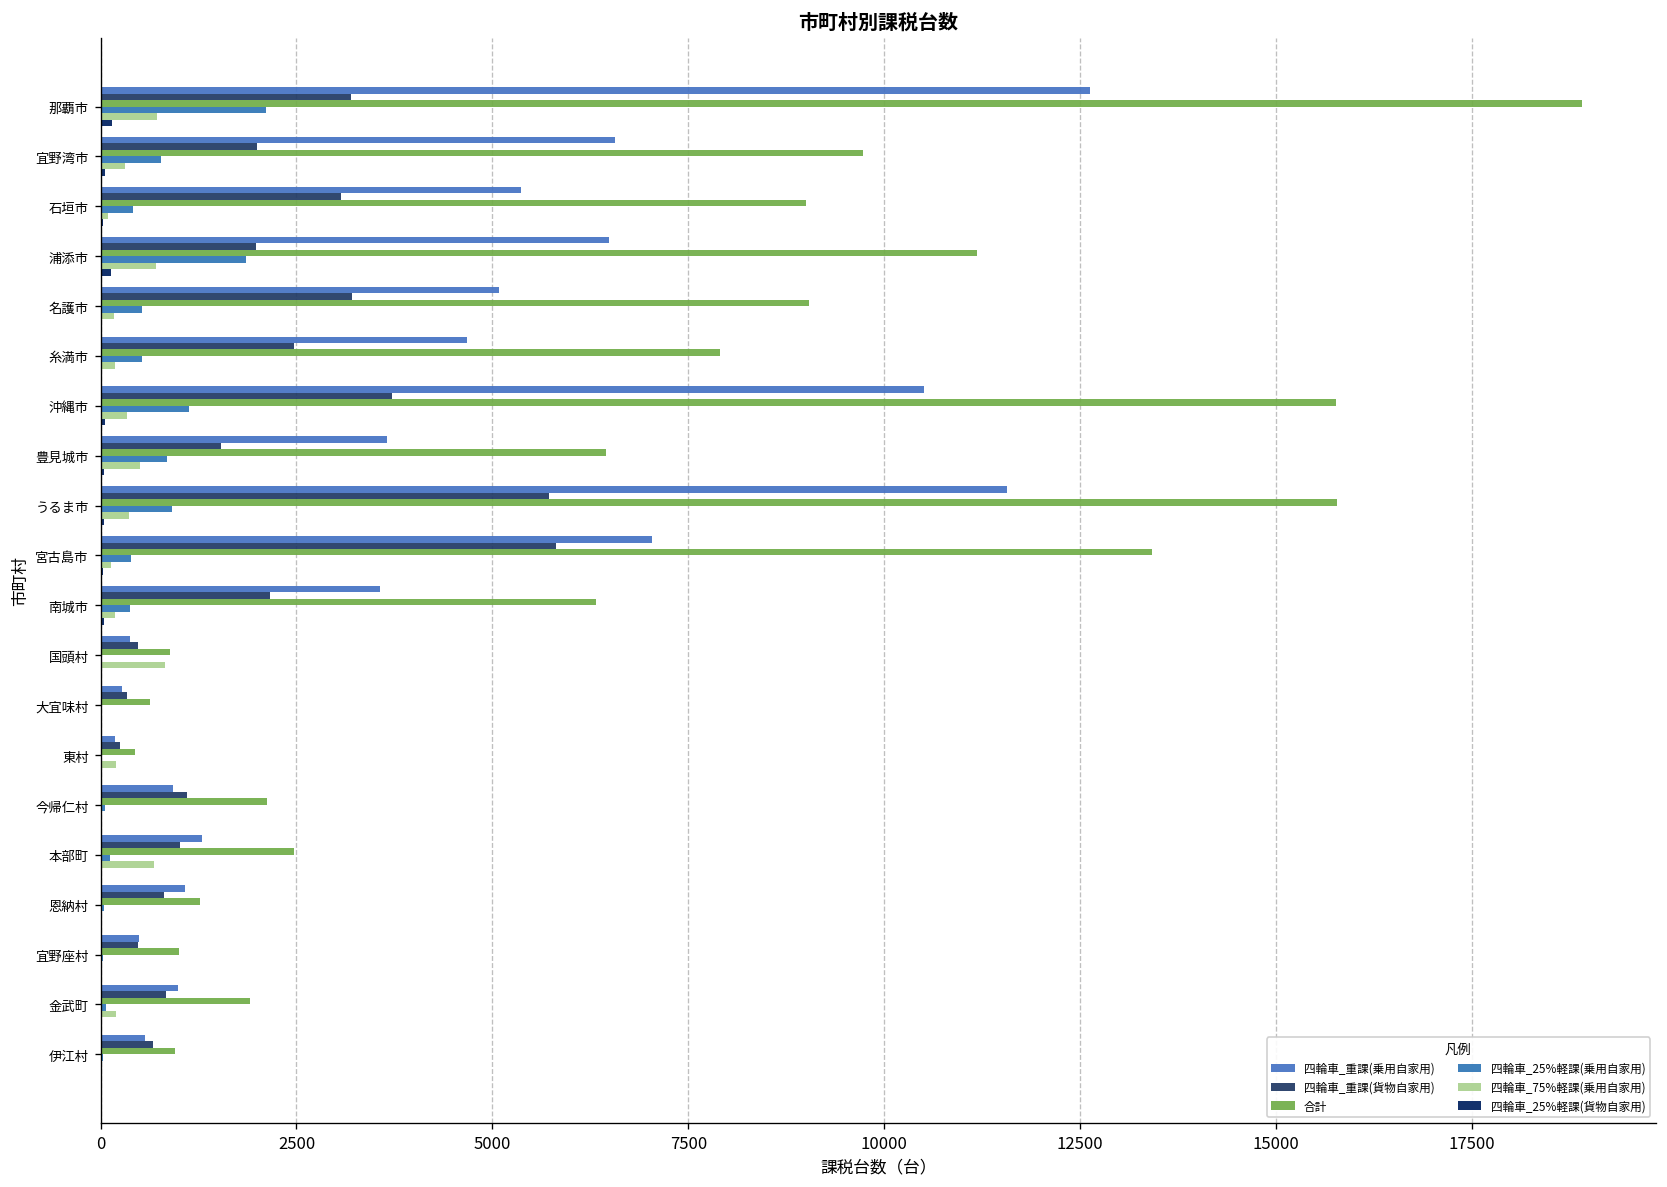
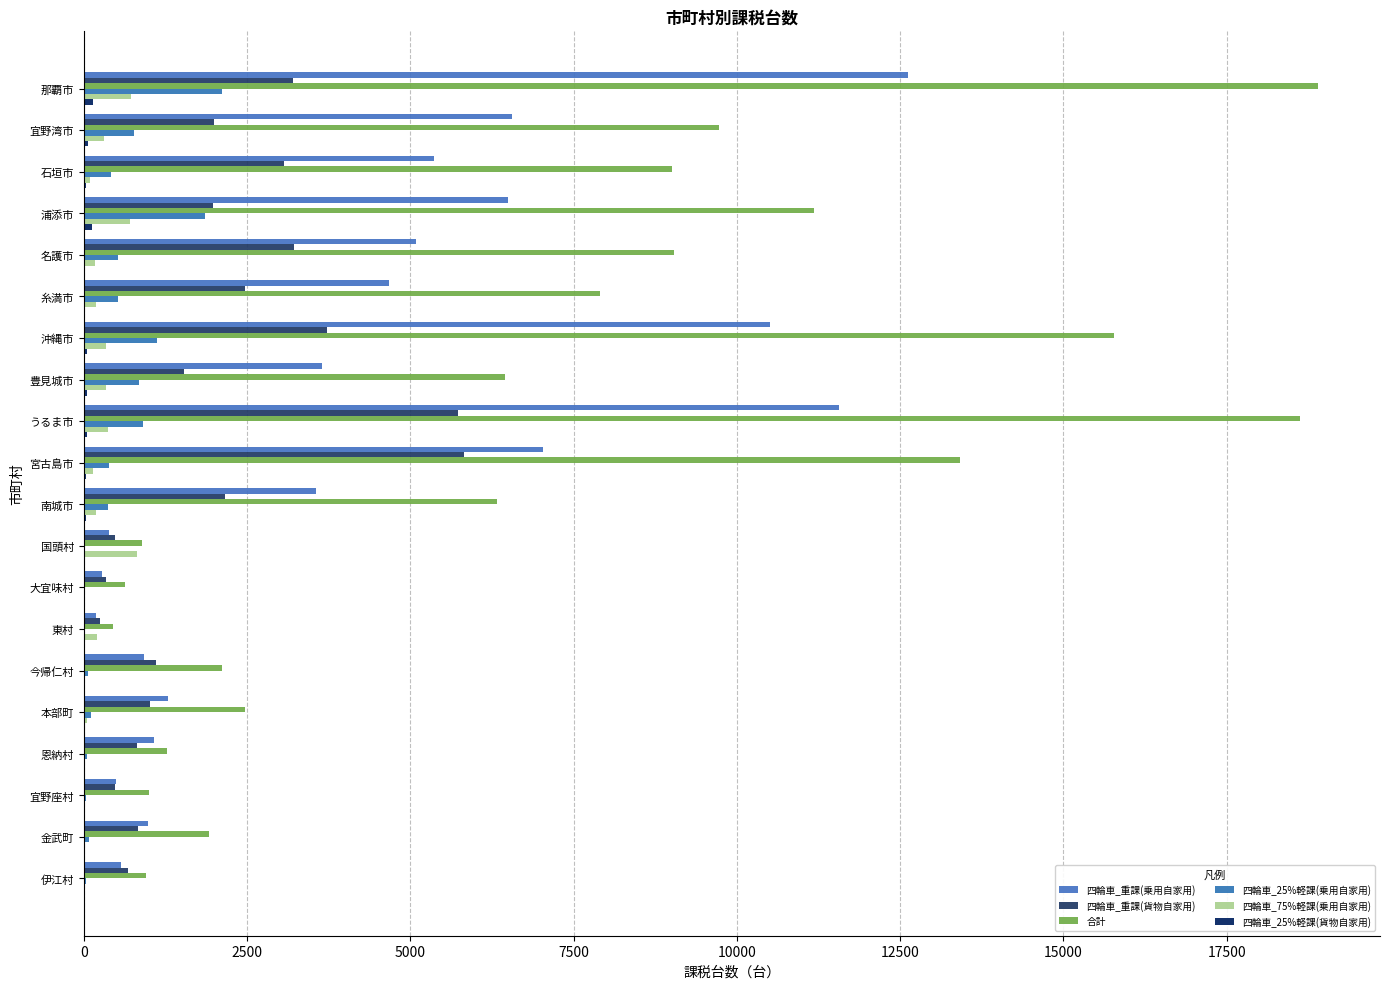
  {
    "合計": {
      "那覇市": 18900,
      "宜野湾市": 9700,
      "石垣市": 9000,
      "浦添市": 11200,
      "名護市": 9000,
      "糸満市": 7900,
      "沖縄市": 15800,
      "豊見城市": 6500,
-     "うるま市": 15800,
+     "うるま市": 18600,
      "宮古島市": 13400,
      "南城市": 6300,
      "国頭村": 900,
      "大宜味村": 600,
      "東村": 400,
      "今帰仁村": 2100,
      "本部町": 2500,
      "恩納村": 1300,
      "宜野座村": 1000,
      "金武町": 1900,
      "伊江村": 1000
    },
    "四輪車_75%軽課(乗用自家用)": {
      "那覇市": 700,
      "宜野湾市": 300,
      "石垣市": 100,
      "浦添市": 700,
      "名護市": 200,
      "糸満市": 200,
      "沖縄市": 300,
-     "豊見城市": 500,
+     "豊見城市": 300,
      "うるま市": 400,
      "宮古島市": 100,
      "南城市": 200,
      "国頭村": 800,
      "東村": 200,
-     "本部町": 700,
-     "金武町": 200
+     "本部町": 0,
+     "金武町": 0
    }
  }
